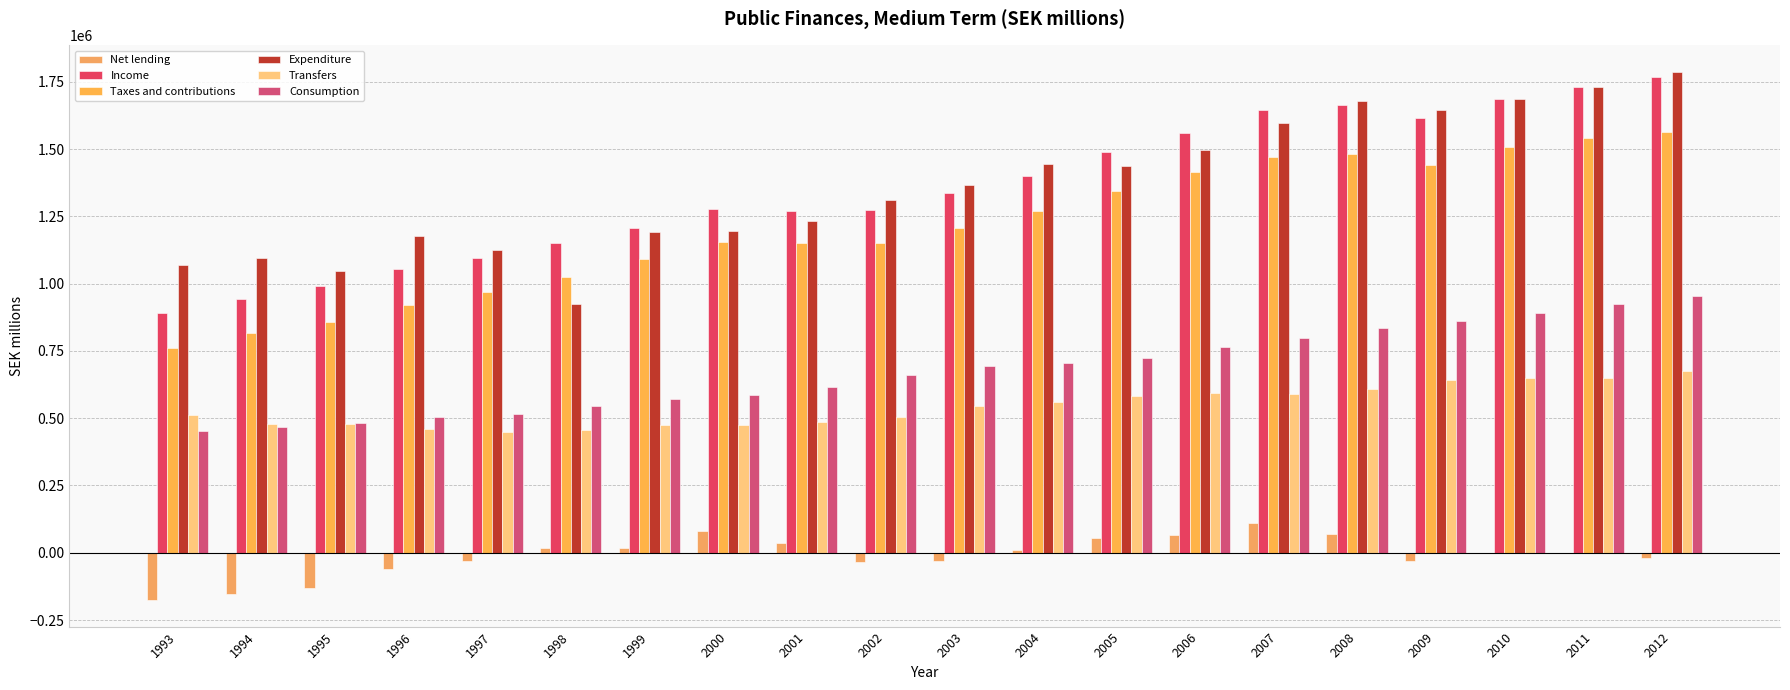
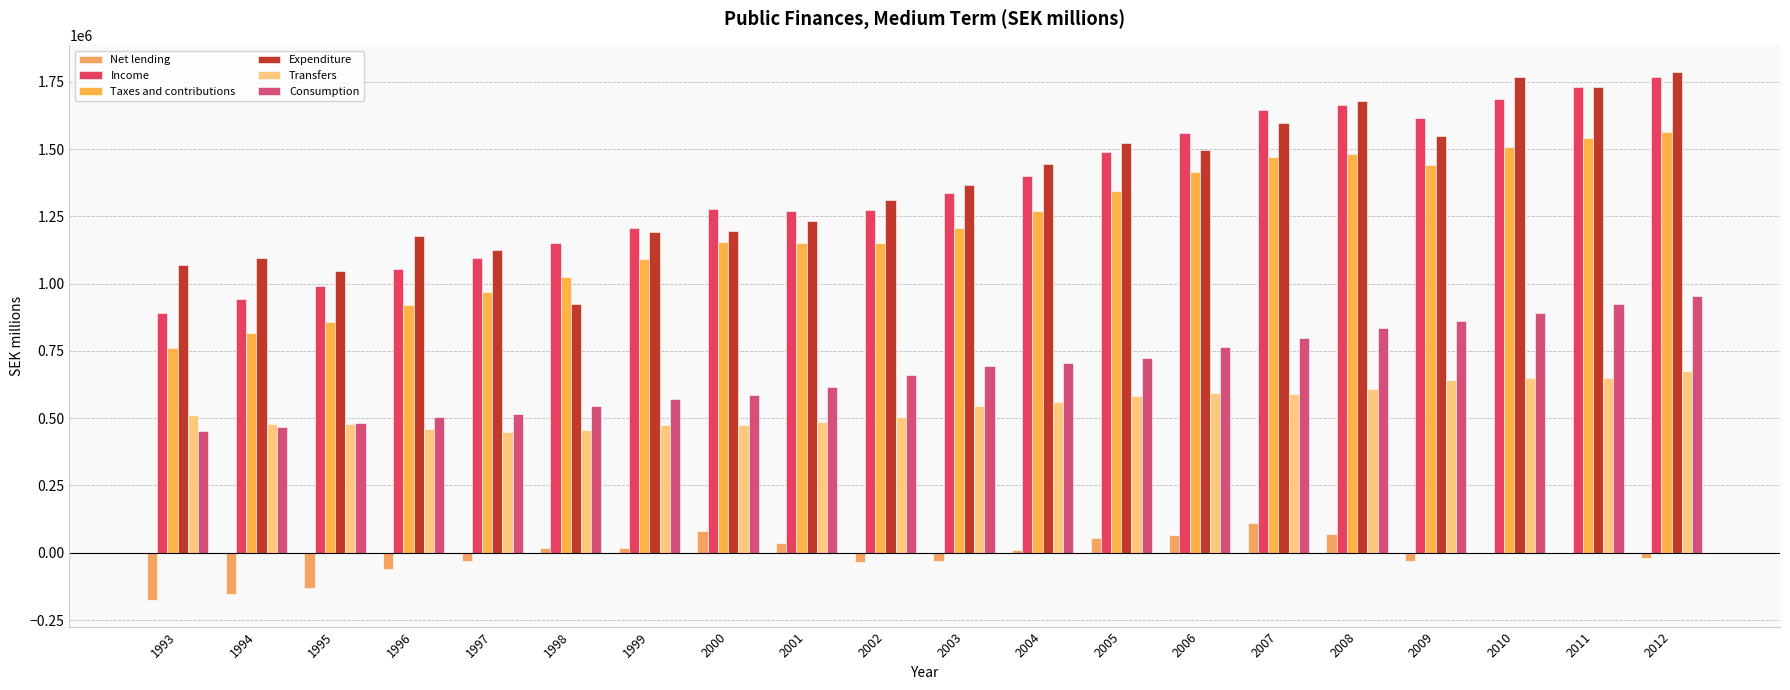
  {
    "Expenditure": {
      "1993": 1070000,
      "1994": 1090000,
      "1995": 1050000,
      "1996": 1180000,
      "1997": 1130000,
      "1998": 930000,
      "1999": 1190000,
      "2000": 1200000,
      "2001": 1230000,
      "2002": 1310000,
      "2003": 1370000,
      "2004": 1440000,
-     "2005": 1440000,
+     "2005": 1520000,
      "2006": 1500000,
      "2007": 1600000,
      "2008": 1680000,
-     "2009": 1650000,
-     "2010": 1690000,
+     "2009": 1550000,
+     "2010": 1770000,
      "2011": 1730000,
      "2012": 1790000
    }
  }
